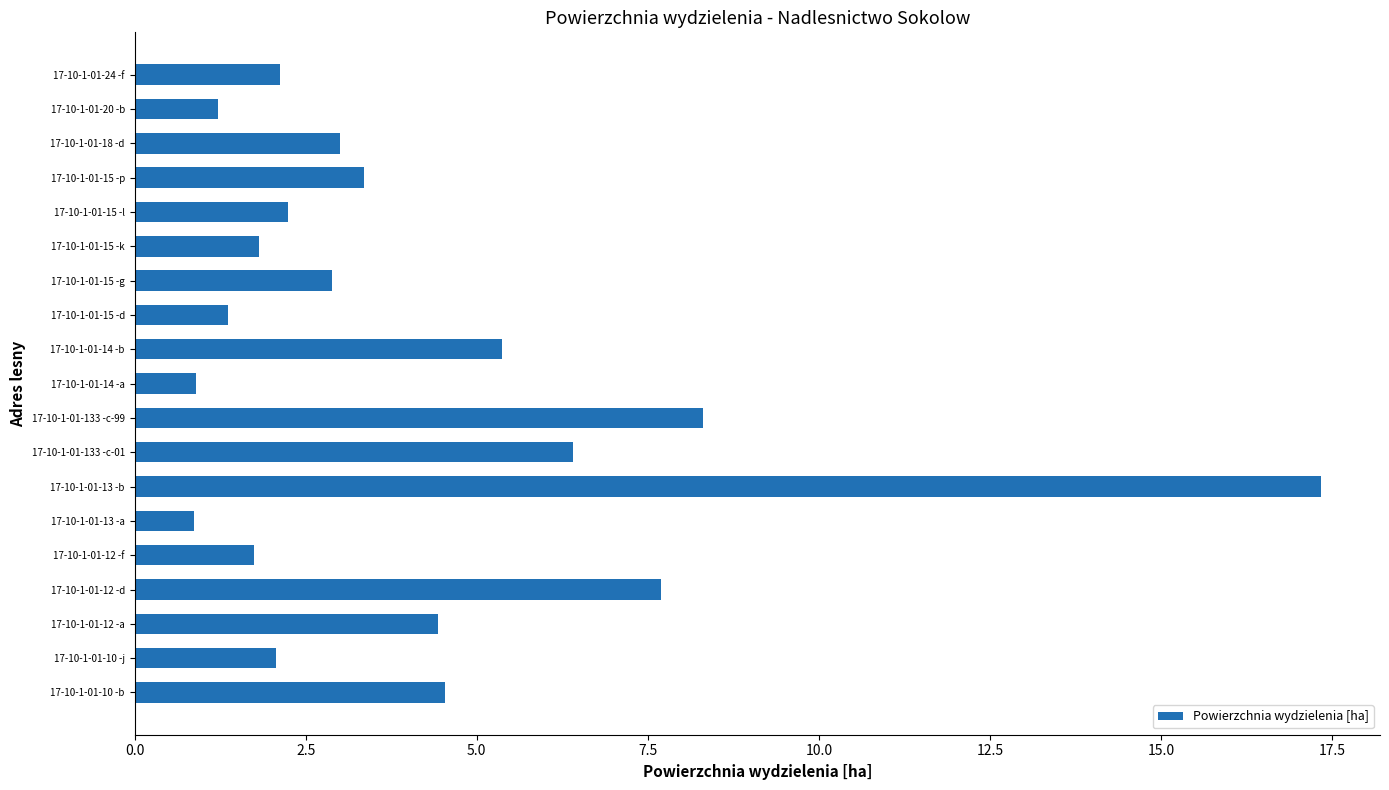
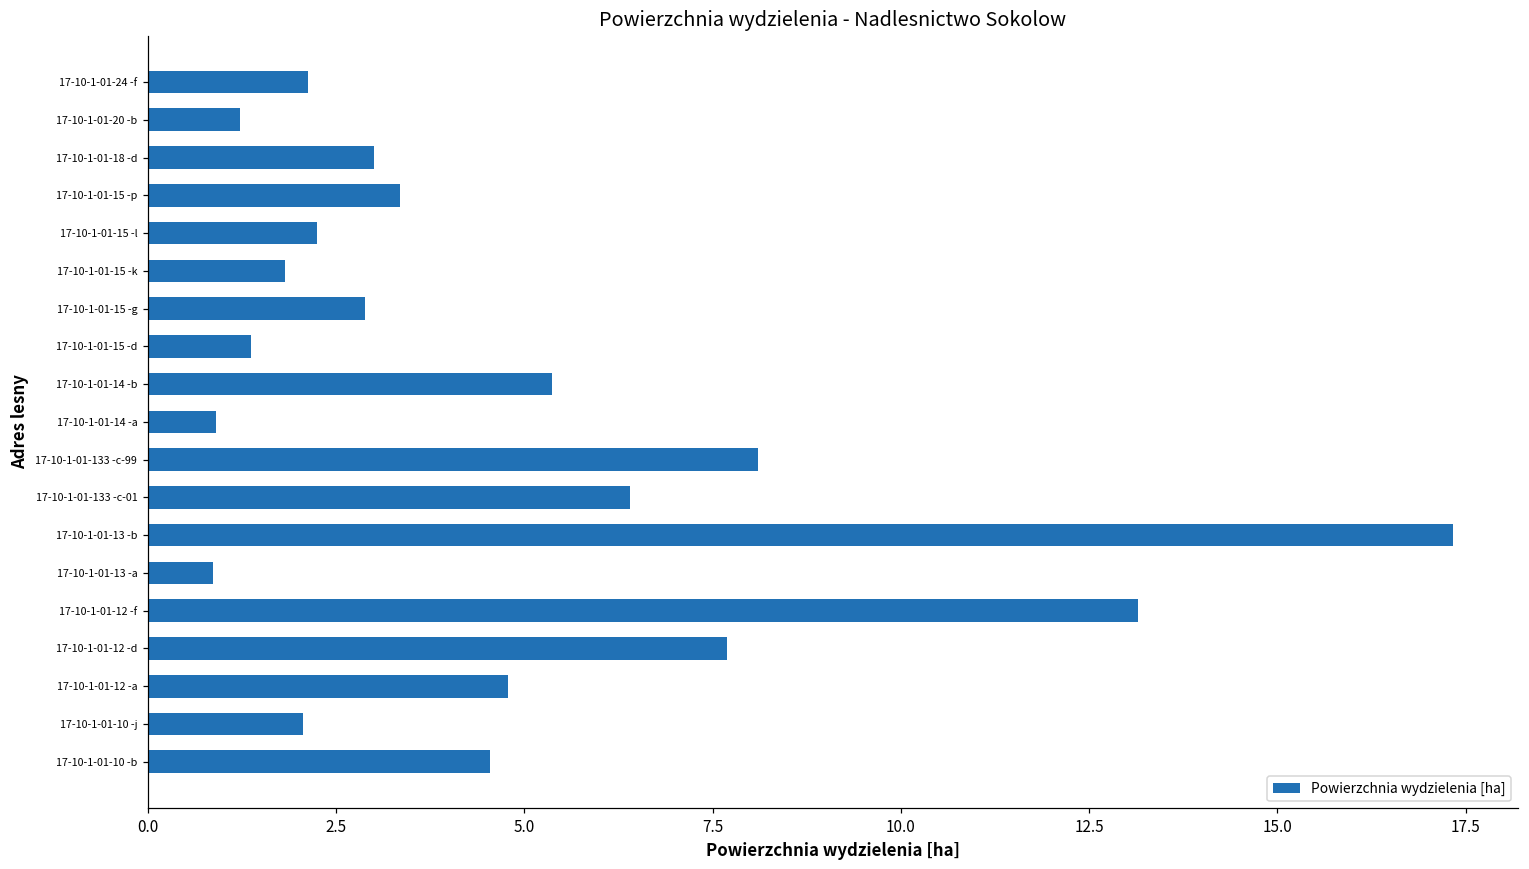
  {
    "17-10-1-01-24 -f": 2.1,
    "17-10-1-01-20 -b": 1.2,
    "17-10-1-01-18 -d": 3.0,
    "17-10-1-01-15 -p": 3.4,
    "17-10-1-01-15 -l": 2.2,
    "17-10-1-01-15 -k": 1.8,
    "17-10-1-01-15 -g": 2.9,
    "17-10-1-01-15 -d": 1.4,
    "17-10-1-01-14 -b": 5.4,
    "17-10-1-01-14 -a": 0.9,
-   "17-10-1-01-133 -c-99": 8.3,
+   "17-10-1-01-133 -c-99": 8.1,
    "17-10-1-01-133 -c-01": 6.4,
    "17-10-1-01-13 -b": 17.3,
    "17-10-1-01-13 -a": 0.9,
-   "17-10-1-01-12 -f": 1.8,
+   "17-10-1-01-12 -f": 13.2,
    "17-10-1-01-12 -d": 7.7,
-   "17-10-1-01-12 -a": 4.4,
+   "17-10-1-01-12 -a": 4.8,
    "17-10-1-01-10 -j": 2.1,
    "17-10-1-01-10 -b": 4.5
  }
